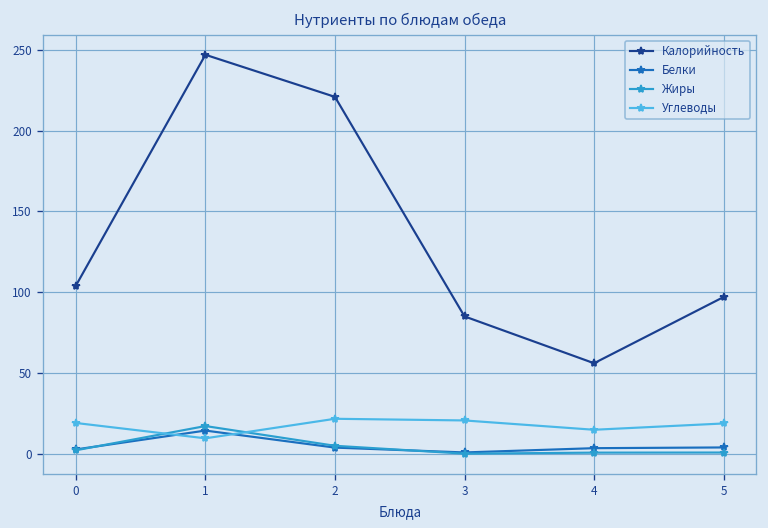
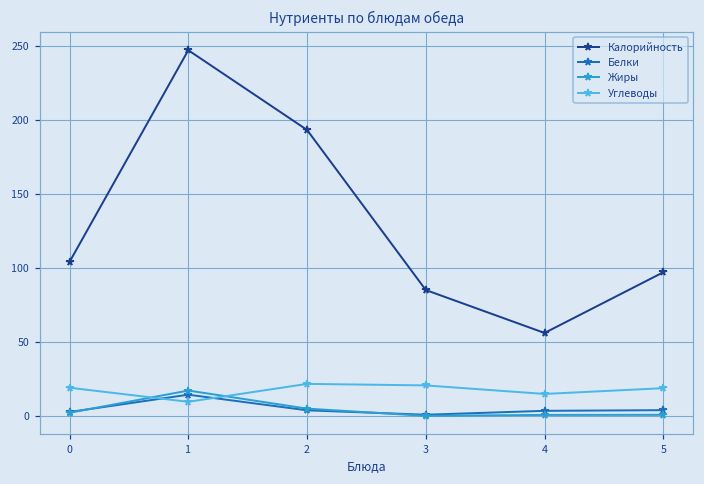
  {
    "Калорийность": {
      "0": 104,
      "1": 247,
-     "2": 221,
+     "2": 193,
      "3": 85,
      "4": 56,
      "5": 97
    }
  }
